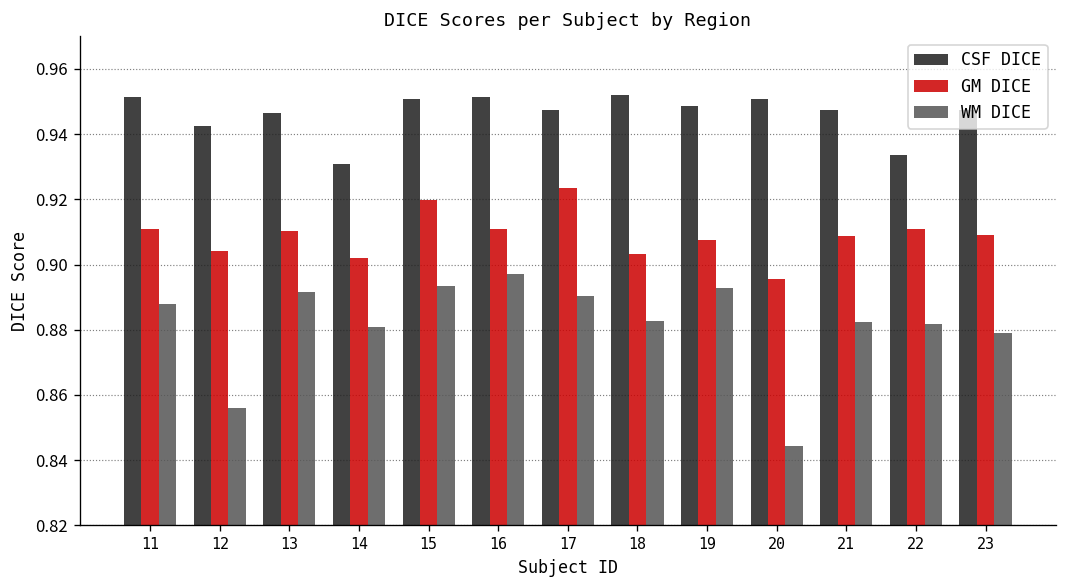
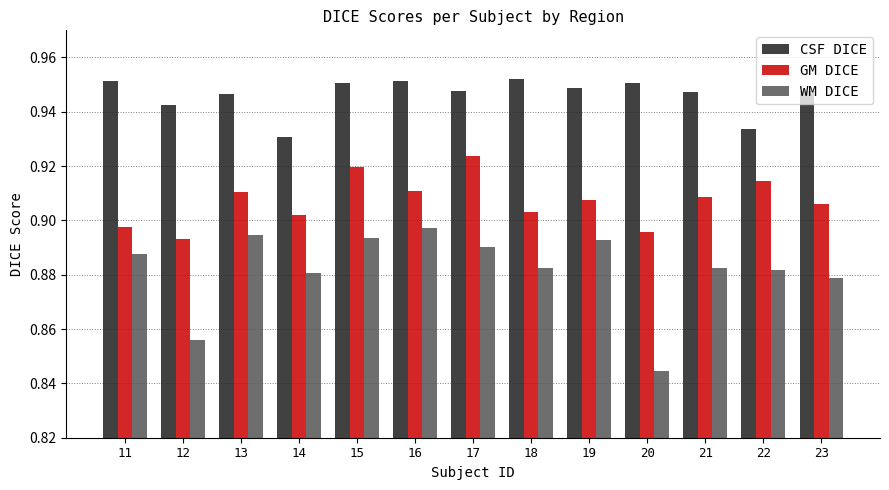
  {
    "CSF DICE": {
      "11": 0.951,
      "12": 0.943,
      "13": 0.947,
      "14": 0.931,
      "15": 0.951,
      "16": 0.951,
      "17": 0.948,
      "18": 0.952,
      "19": 0.949,
      "20": 0.951,
      "21": 0.947,
      "22": 0.934
    },
    "GM DICE": {
-     "11": 0.911,
-     "12": 0.904,
+     "11": 0.897,
+     "12": 0.893,
      "13": 0.910,
      "14": 0.902,
      "15": 0.920,
      "16": 0.911,
      "17": 0.924,
      "18": 0.903,
      "19": 0.907,
      "20": 0.896,
      "21": 0.909,
-     "22": 0.911,
-     "23": 0.909
+     "22": 0.914,
+     "23": 0.906
    },
    "WM DICE": {
      "11": 0.888,
      "12": 0.856,
-     "13": 0.891,
+     "13": 0.894,
      "14": 0.881,
      "15": 0.893,
      "16": 0.897,
      "17": 0.890,
      "18": 0.883,
      "19": 0.893,
      "20": 0.844,
      "21": 0.882,
      "22": 0.882,
      "23": 0.879
    }
  }
